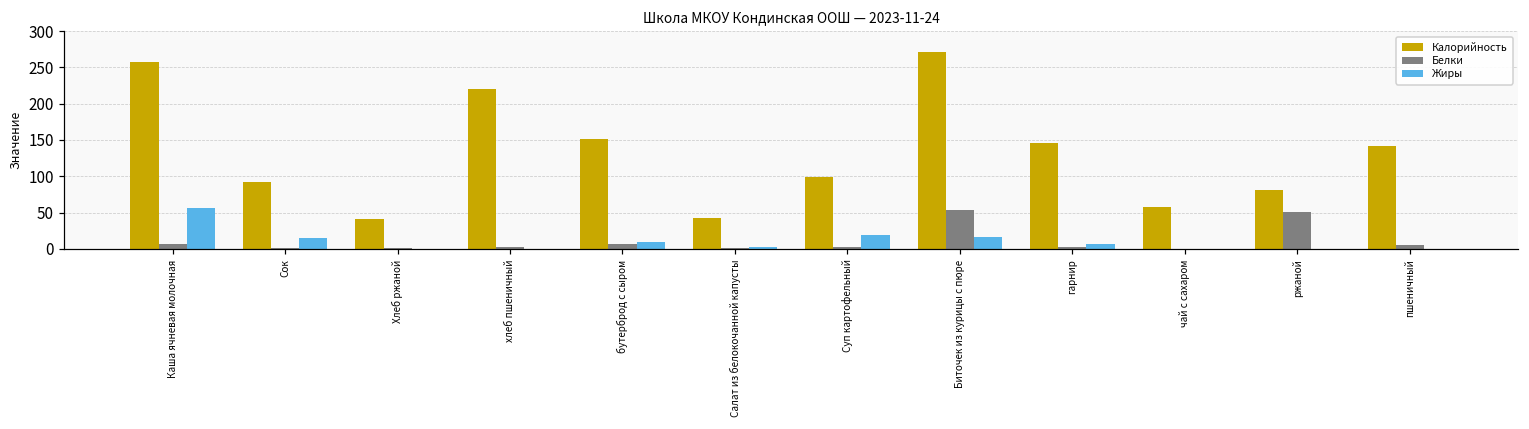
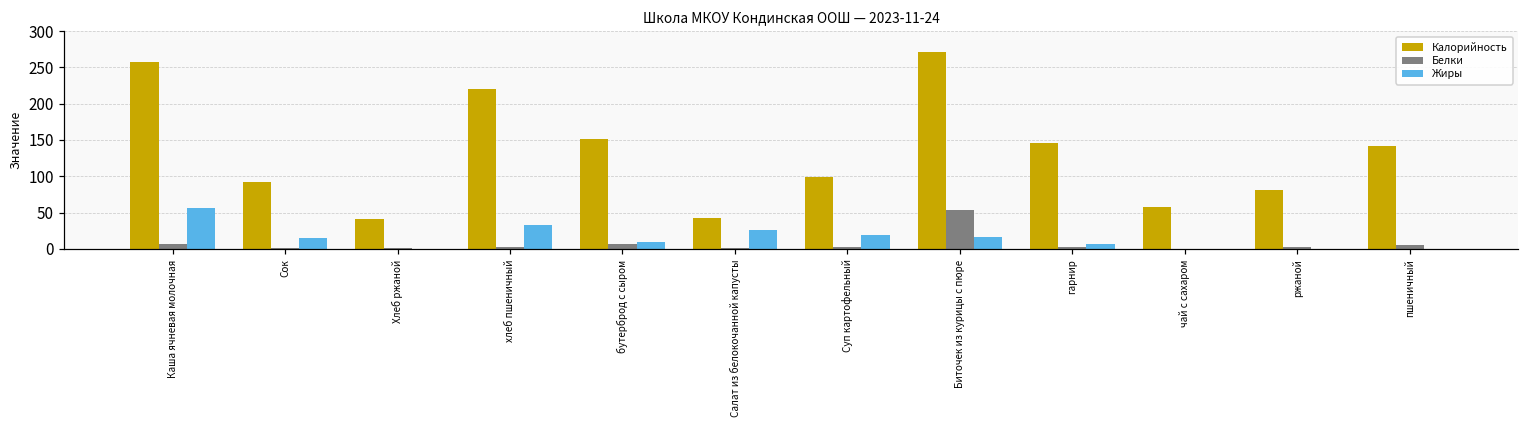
  {
    "Калорийность": {
      "Каша ячневая молочная": 260,
      "Сок": 90,
      "Хлеб ржаной": 40,
      "хлеб пшеничный": 220,
      "бутерброд с сыром": 150,
      "Салат из белокочанной капусты": 40,
      "Суп картофельный": 100,
      "Биточек из курицы с пюре": 270,
      "гарнир": 150,
      "чай с сахаром": 60,
      "ржаной": 80,
      "пшеничный": 140
    },
    "Белки": {
      "Каша ячневая молочная": 10,
      "бутерброд с сыром": 10,
      "Биточек из курицы с пюре": 50,
-     "ржаной": 50,
+     "ржаной": 0,
      "пшеничный": 10
    },
    "Жиры": {
      "Каша ячневая молочная": 60,
      "Сок": 10,
-     "хлеб пшеничный": 0,
+     "хлеб пшеничный": 30,
      "бутерброд с сыром": 10,
-     "Салат из белокочанной капусты": 0,
+     "Салат из белокочанной капусты": 30,
      "Суп картофельный": 20,
      "Биточек из курицы с пюре": 20,
      "гарнир": 10,
      "чай с сахаром": 0,
      "ржаной": 0,
      "пшеничный": 0
    }
  }
